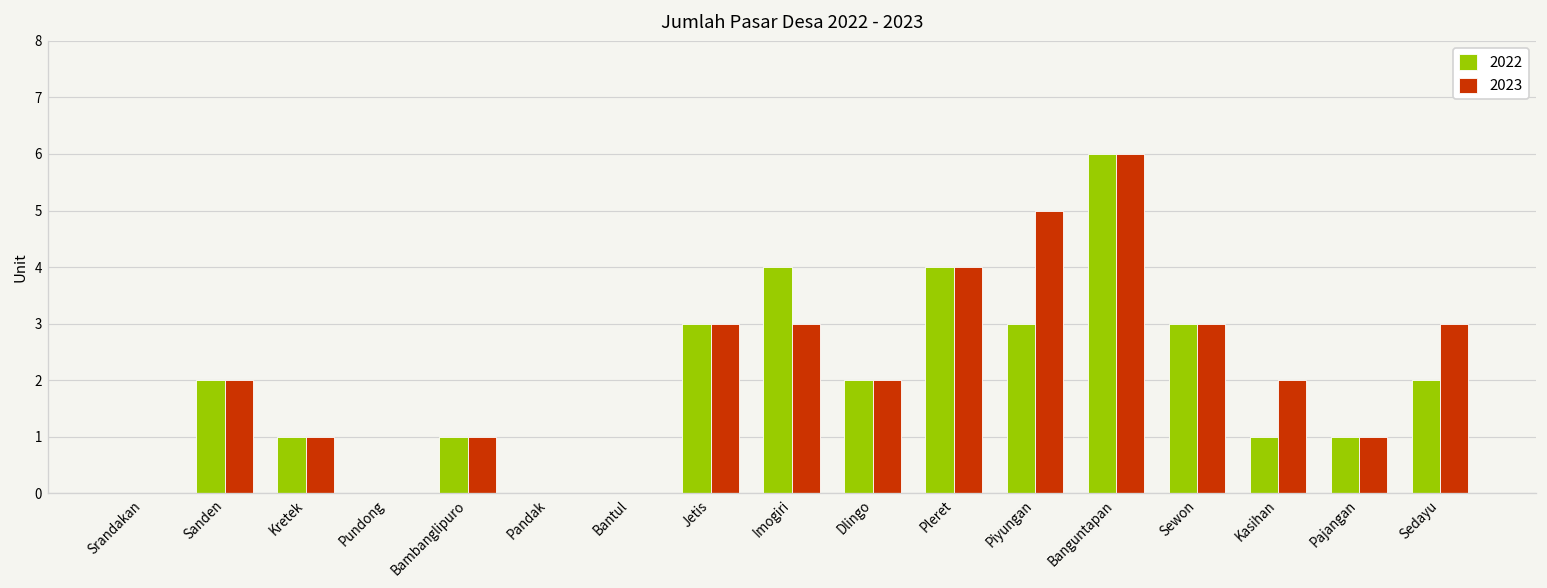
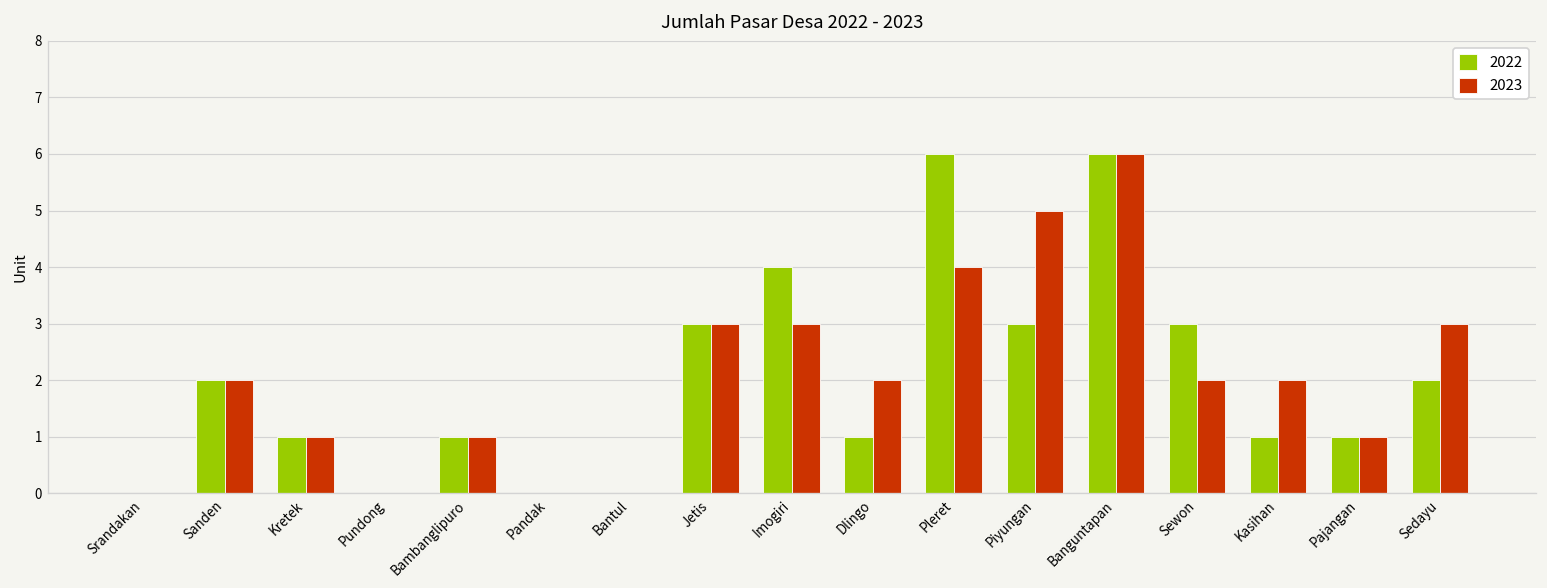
  {
    "2022": {
      "Srandakan": 0,
      "Sanden": 2,
      "Kretek": 1,
      "Pundong": 0,
      "Bambanglipuro": 1,
      "Pandak": 0,
      "Bantul": 0,
      "Jetis": 3,
      "Imogiri": 4,
-     "Dlingo": 2,
-     "Pleret": 4,
+     "Dlingo": 1,
+     "Pleret": 6,
      "Piyungan": 3,
      "Banguntapan": 6,
      "Sewon": 3,
      "Kasihan": 1,
      "Pajangan": 1,
      "Sedayu": 2
    },
    "2023": {
      "Srandakan": 0,
      "Sanden": 2,
      "Kretek": 1,
      "Pundong": 0,
      "Bambanglipuro": 1,
      "Pandak": 0,
      "Bantul": 0,
      "Jetis": 3,
      "Imogiri": 3,
      "Dlingo": 2,
      "Pleret": 4,
      "Piyungan": 5,
      "Banguntapan": 6,
-     "Sewon": 3,
+     "Sewon": 2,
      "Kasihan": 2,
      "Pajangan": 1,
      "Sedayu": 3
    }
  }
